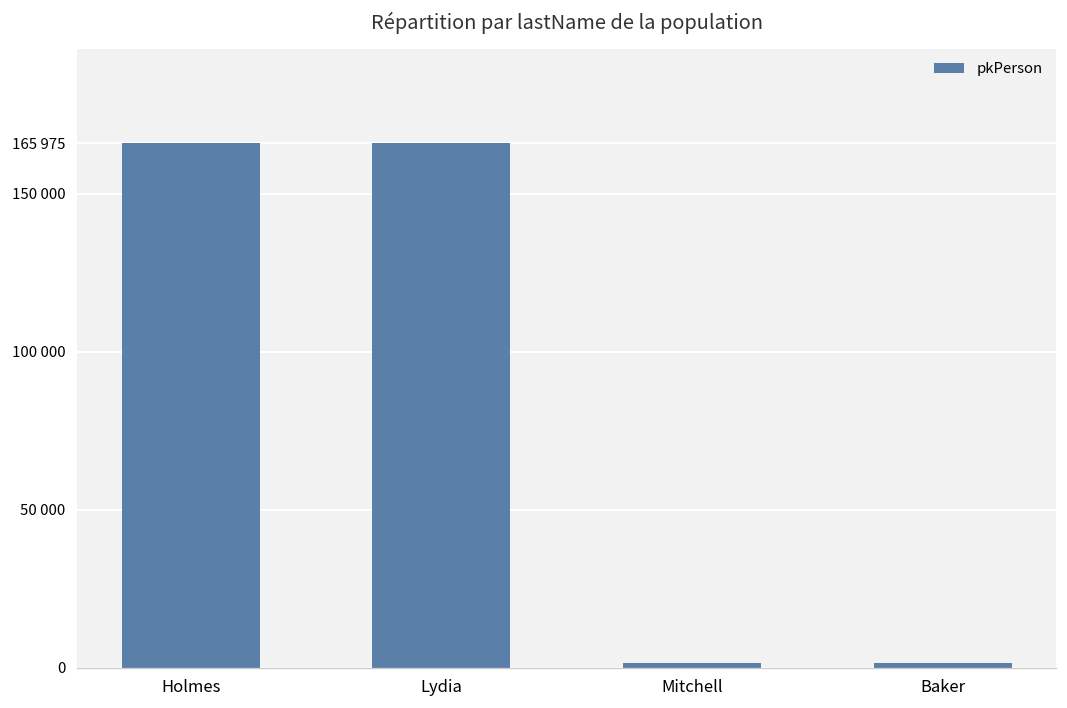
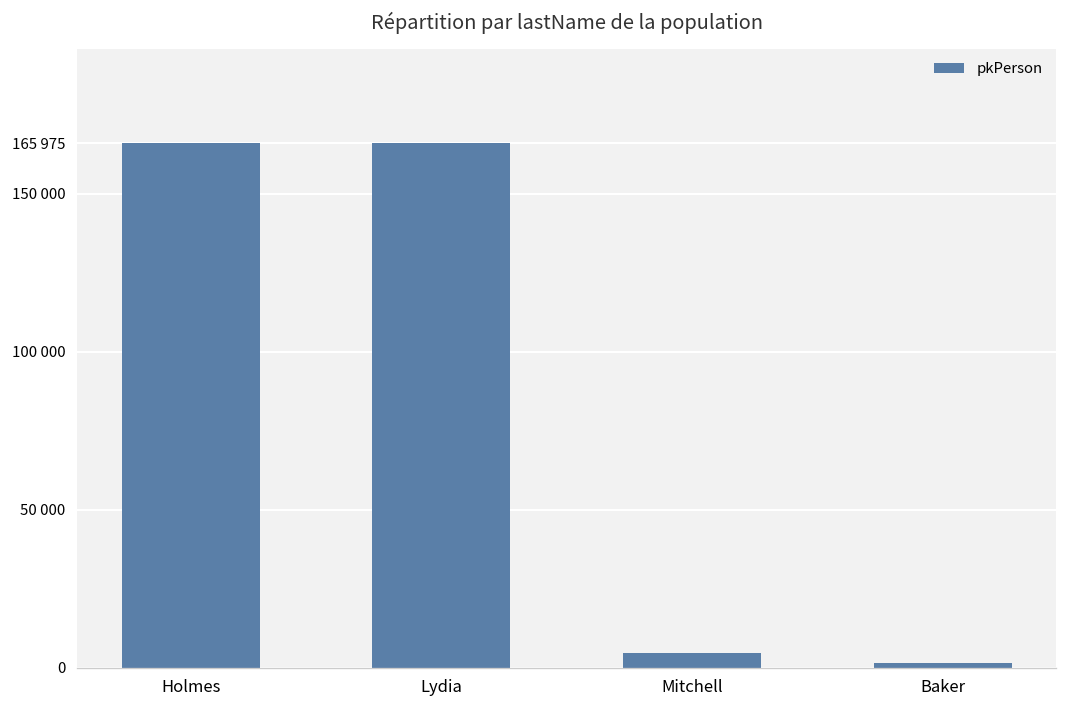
  {
    "Holmes": 166000,
    "Lydia": 166000,
-   "Mitchell": 2000,
+   "Mitchell": 5000,
    "Baker": 2000
  }
